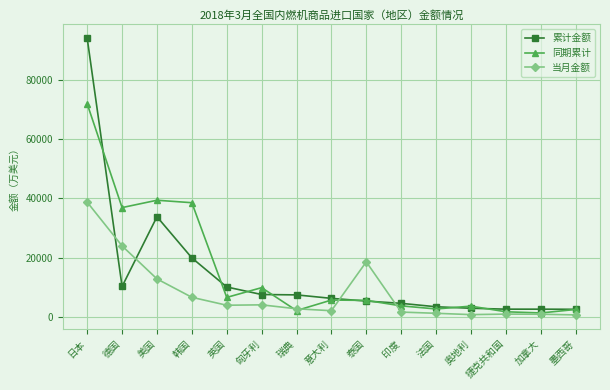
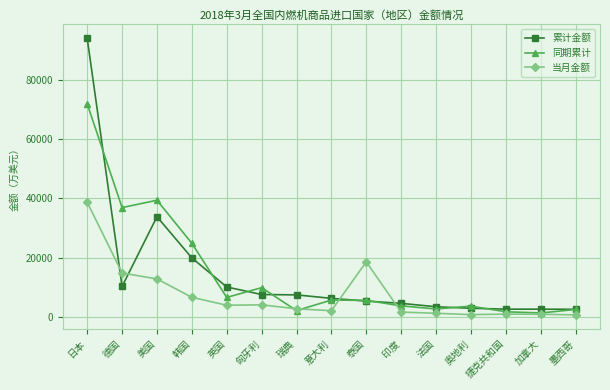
  {
    "累计金额": {
      "日本": 94000,
      "德国": 10000,
      "美国": 34000,
      "韩国": 20000,
      "英国": 10000,
      "匈牙利": 8000,
      "瑞典": 8000,
      "印度": 5000,
      "捷克共和国": 3000,
      "加拿大": 3000
    },
    "同期累计": {
      "日本": 72000,
      "德国": 37000,
      "美国": 39000,
-     "韩国": 39000,
+     "韩国": 25000,
      "英国": 7000,
      "匈牙利": 10000,
      "印度": 4000
    },
    "当月金额": {
      "日本": 39000,
-     "德国": 24000,
+     "德国": 15000,
      "美国": 13000,
      "韩国": 7000,
      "英国": 4000,
      "匈牙利": 4000,
      "意大利": 2000,
      "泰国": 19000,
      "印度": 2000,
      "法国": 1000,
      "奥地利": 1000,
      "墨西哥": 1000
    }
  }
